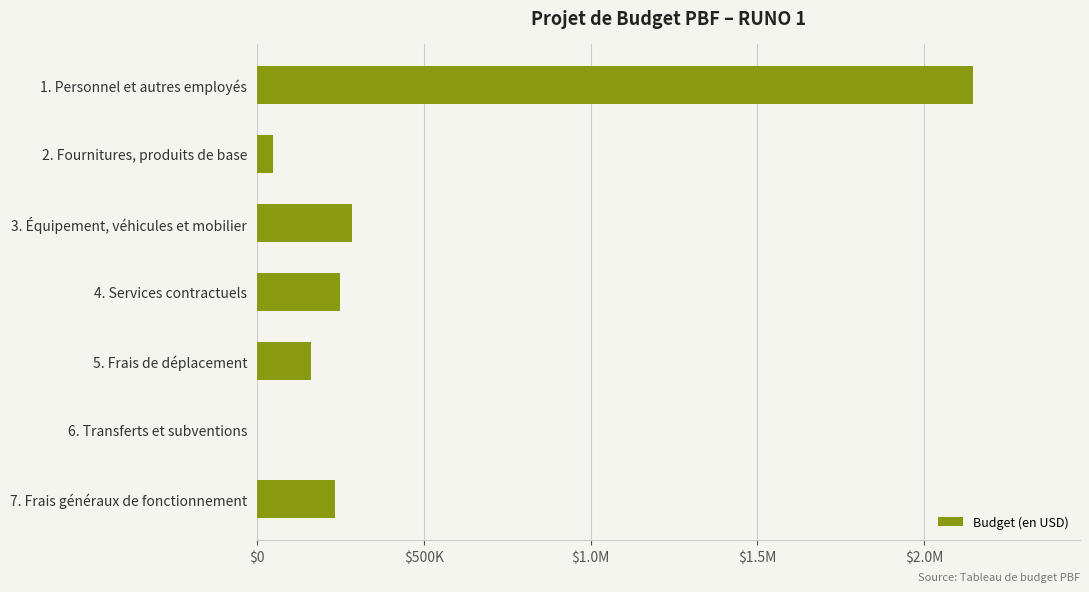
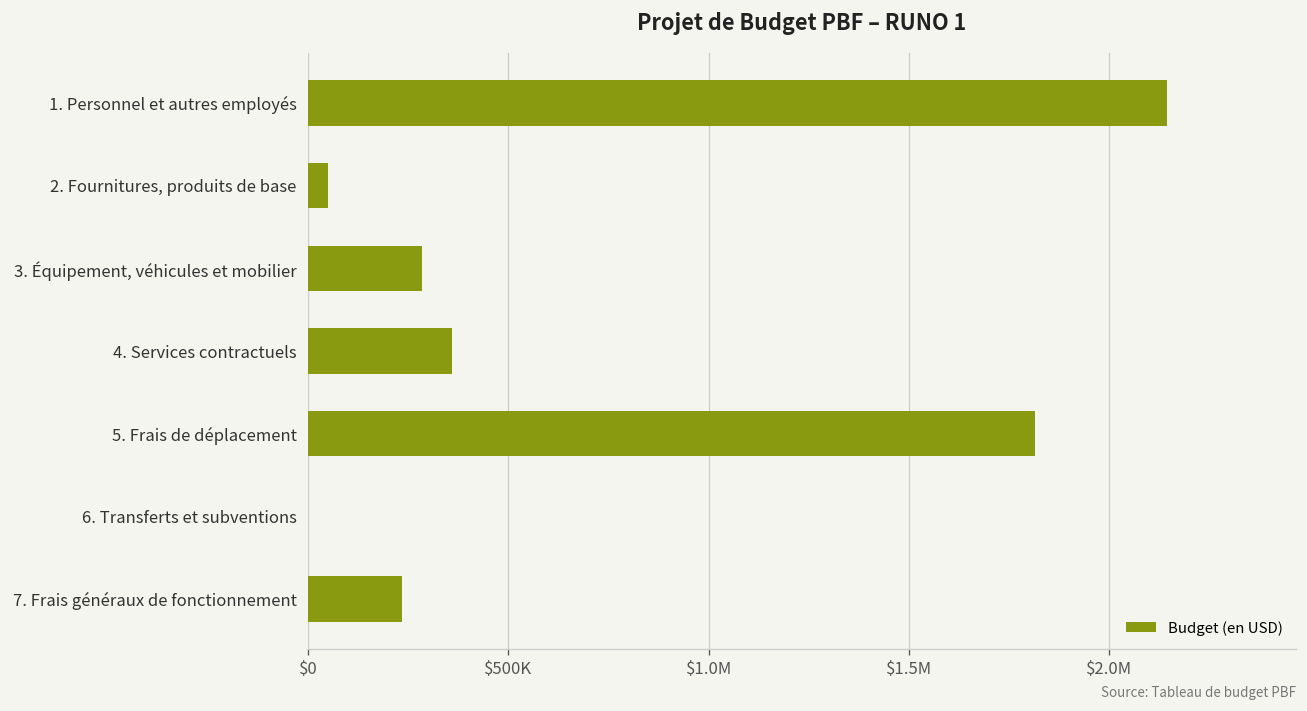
  {
    "1. Personnel et autres employés": "$2140000",
    "2. Fournitures, produits de base": "$50000",
    "3. Équipement, véhicules et mobilier": "$280000",
-   "4. Services contractuels": "$250000",
-   "5. Frais de déplacement": "$160000",
+   "4. Services contractuels": "$360000",
+   "5. Frais de déplacement": "$1820000",
    "6. Transferts et subventions": "$0",
    "7. Frais généraux de fonctionnement": "$230000"
  }
